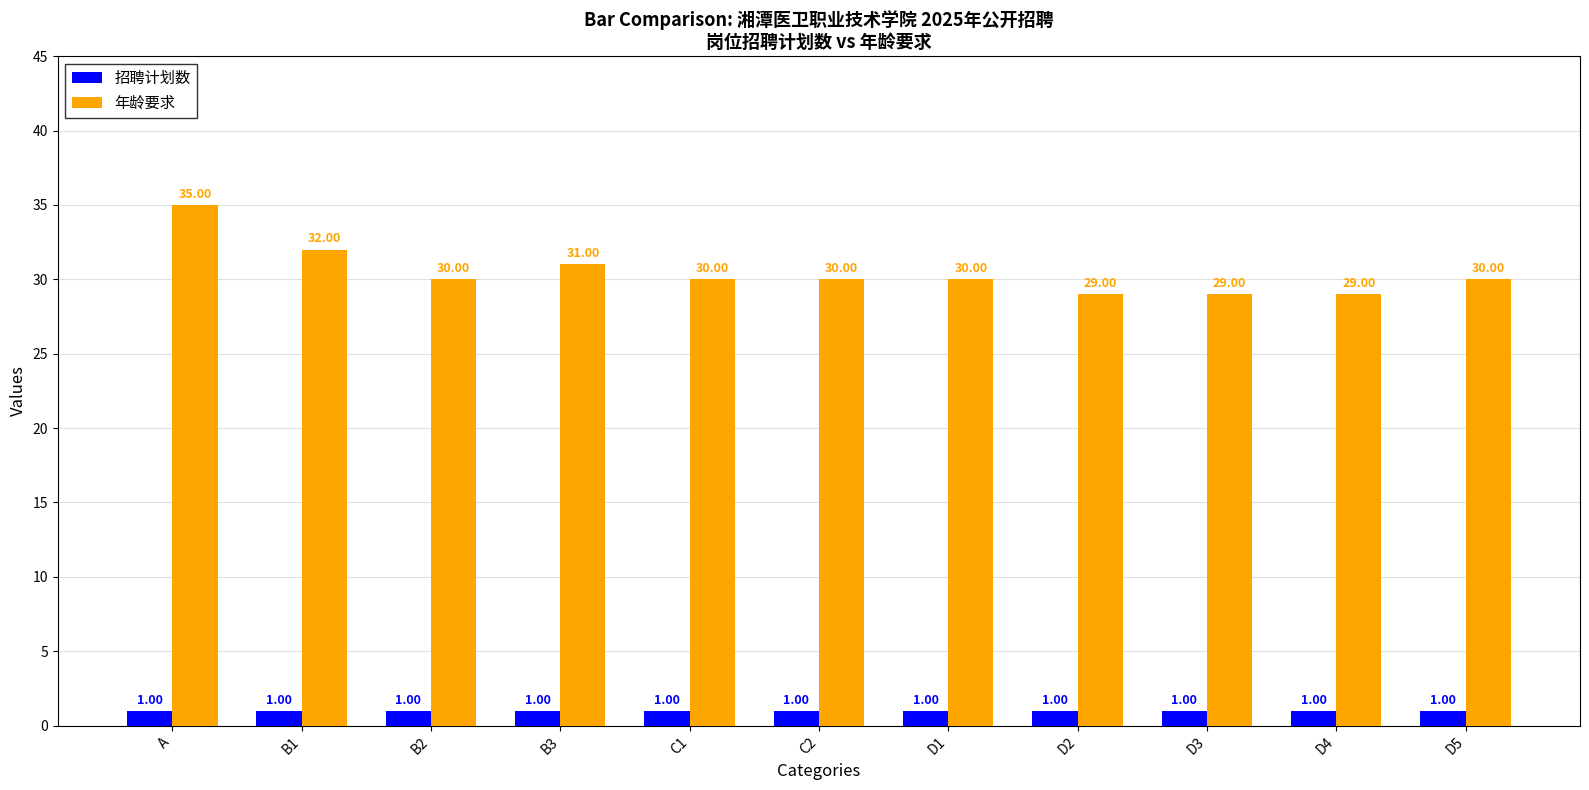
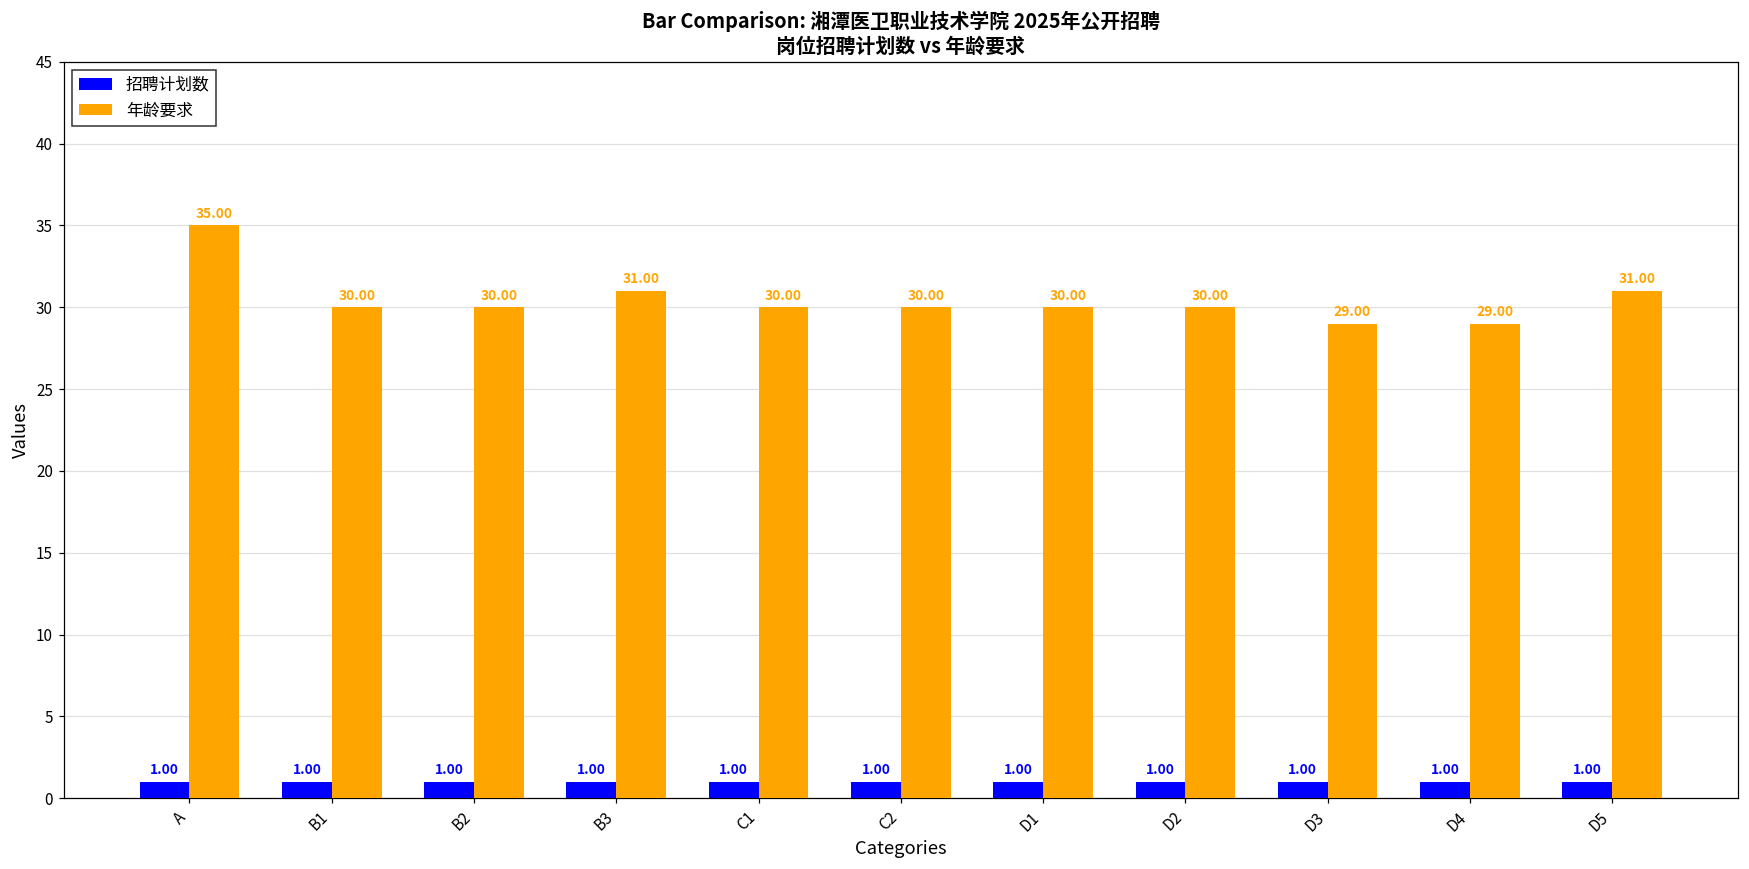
  {
    "招聘计划数": {
      "A": 1.00,
      "B1": 1.00,
      "B2": 1.00,
      "B3": 1.00,
      "C1": 1.00,
      "C2": 1.00,
      "D1": 1.00,
      "D2": 1.00,
      "D3": 1.00,
      "D4": 1.00,
      "D5": 1.00
    },
    "年龄要求": {
      "A": 35.00,
-     "B1": 32.00,
+     "B1": 30.00,
      "B2": 30.00,
      "B3": 31.00,
      "C1": 30.00,
      "C2": 30.00,
      "D1": 30.00,
-     "D2": 29.00,
+     "D2": 30.00,
      "D3": 29.00,
      "D4": 29.00,
-     "D5": 30.00
+     "D5": 31.00
    }
  }
